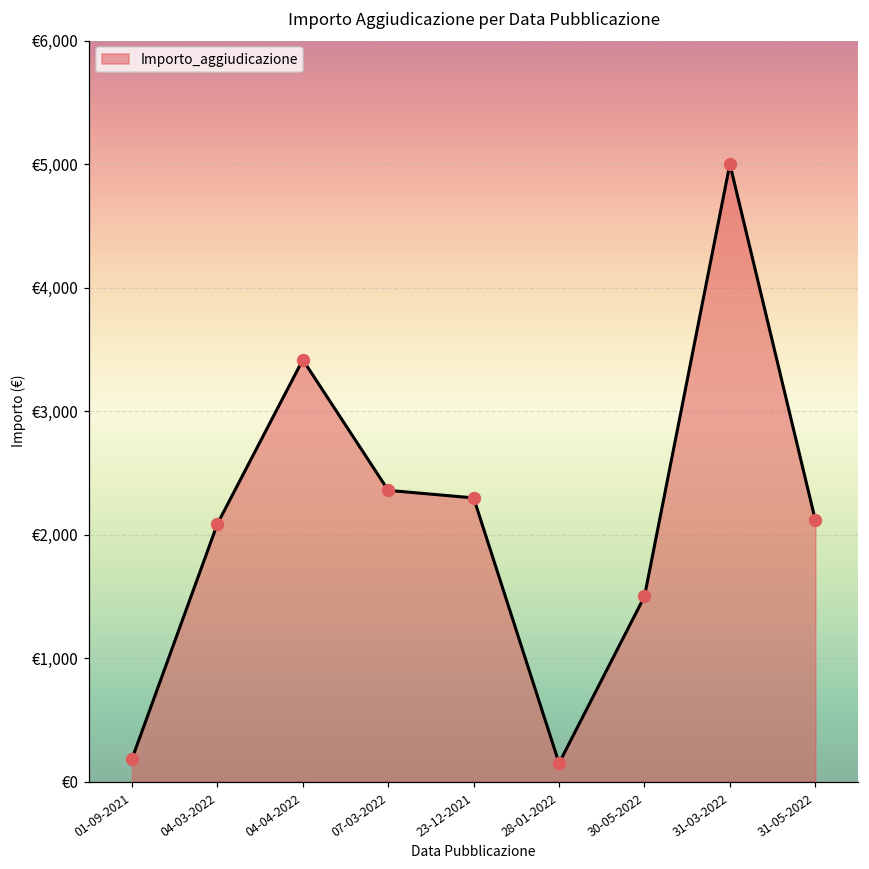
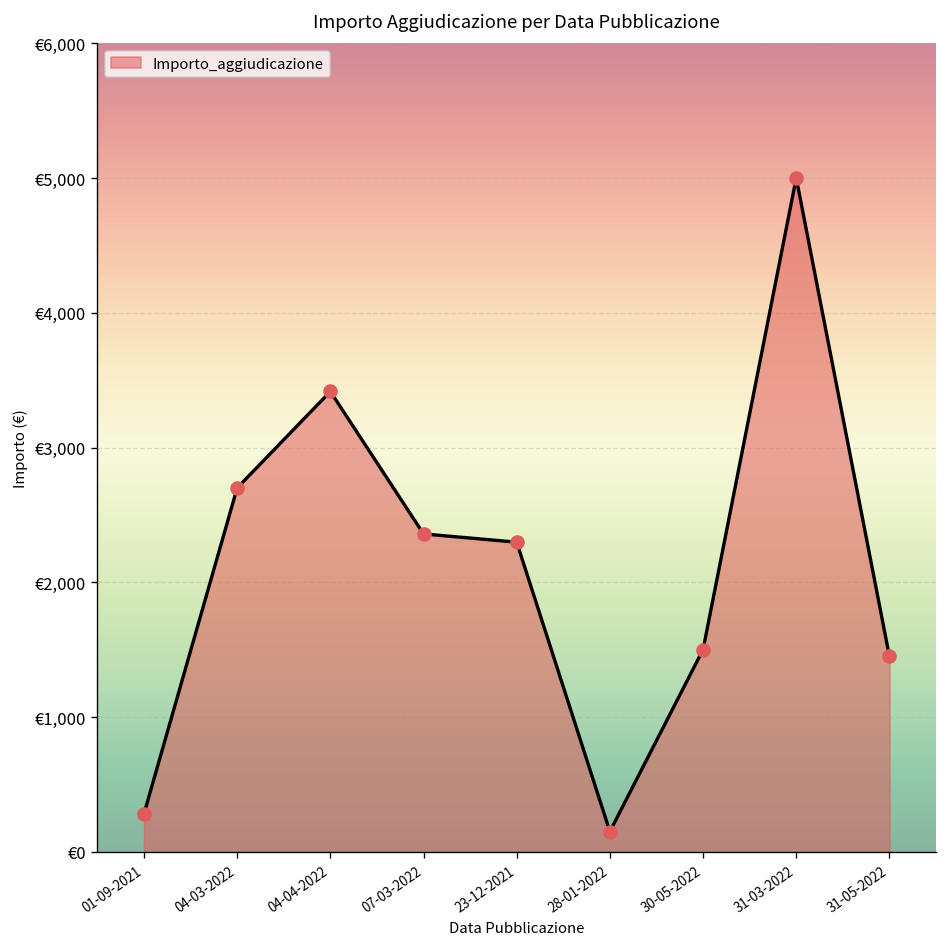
  {
-   "01-09-2021": "€180",
-   "04-03-2022": "€2,090",
+   "01-09-2021": "€280",
+   "04-03-2022": "€2,700",
    "04-04-2022": "€3,420",
    "07-03-2022": "€2,360",
    "23-12-2021": "€2,300",
    "28-01-2022": "€150",
    "30-05-2022": "€1,500",
    "31-03-2022": "€5,000",
-   "31-05-2022": "€2,120"
+   "31-05-2022": "€1,450"
  }
